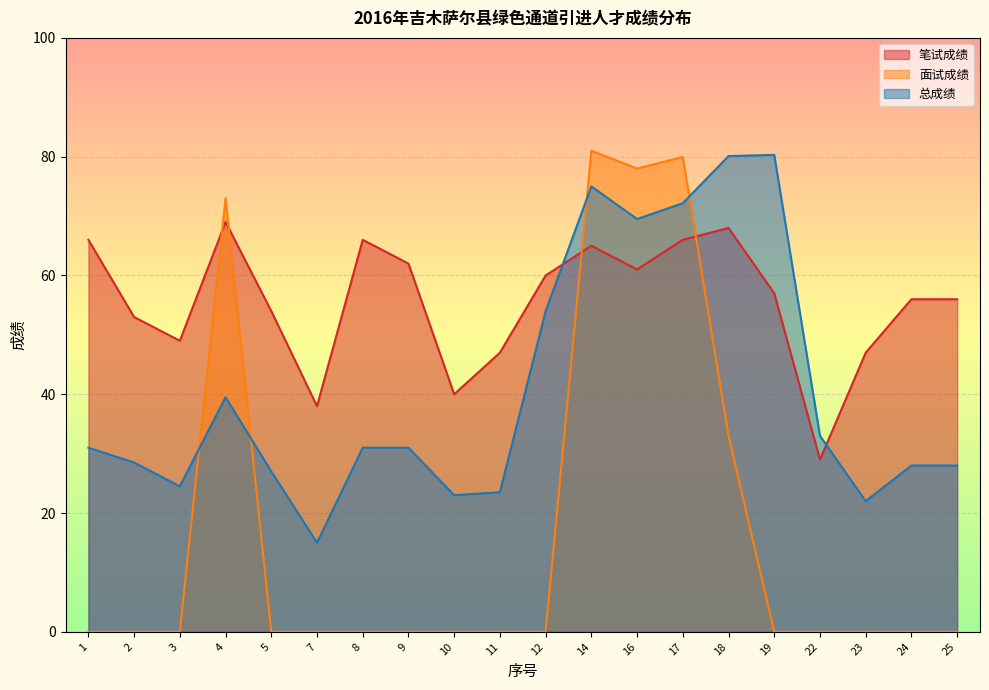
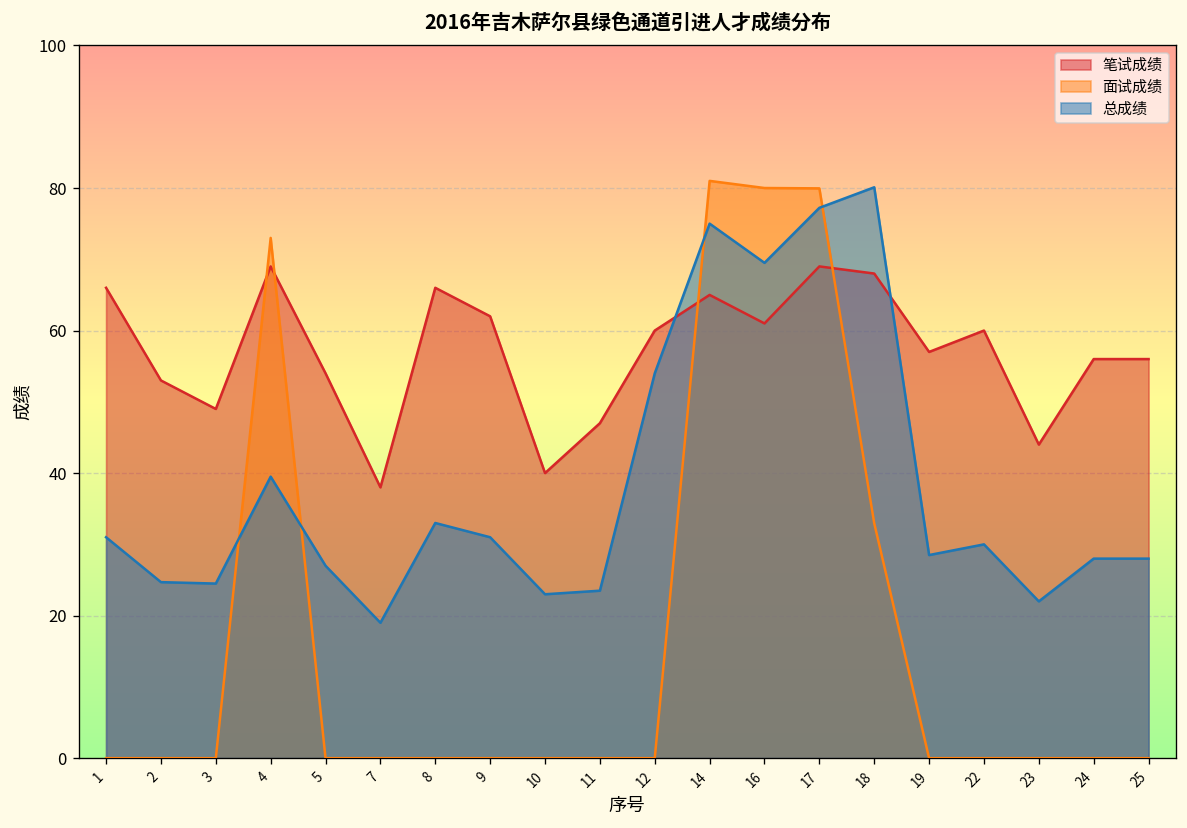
  {
    "笔试成绩": {
      "1": 66,
      "2": 53,
      "3": 49,
      "4": 69,
      "5": 54,
      "7": 38,
      "8": 66,
      "9": 62,
      "10": 40,
      "11": 47,
      "12": 60,
      "14": 65,
      "16": 61,
-     "17": 66,
+     "17": 69,
      "18": 68,
      "19": 57,
-     "22": 29,
-     "23": 47,
+     "22": 60,
+     "23": 44,
      "24": 56,
      "25": 56
    },
    "面试成绩": {
      "1": 0,
      "2": 0,
      "3": 0,
      "4": 73,
      "5": 0,
      "7": 0,
      "8": 0,
      "9": 0,
      "10": 0,
      "11": 0,
      "12": 0,
      "14": 81,
-     "16": 78,
+     "16": 80,
      "17": 80,
      "18": 33,
      "19": 0,
      "22": 0,
      "23": 0,
      "24": 0,
      "25": 0
    },
    "总成绩": {
      "1": 31,
-     "2": 29,
+     "2": 25,
      "3": 25,
      "4": 40,
      "5": 27,
-     "7": 15,
-     "8": 31,
+     "7": 19,
+     "8": 33,
      "9": 31,
      "10": 23,
      "11": 24,
      "12": 54,
      "14": 75,
      "16": 70,
-     "17": 72,
+     "17": 77,
      "18": 80,
-     "19": 80,
-     "22": 33,
+     "19": 29,
+     "22": 30,
      "23": 22,
      "24": 28,
      "25": 28
    }
  }
